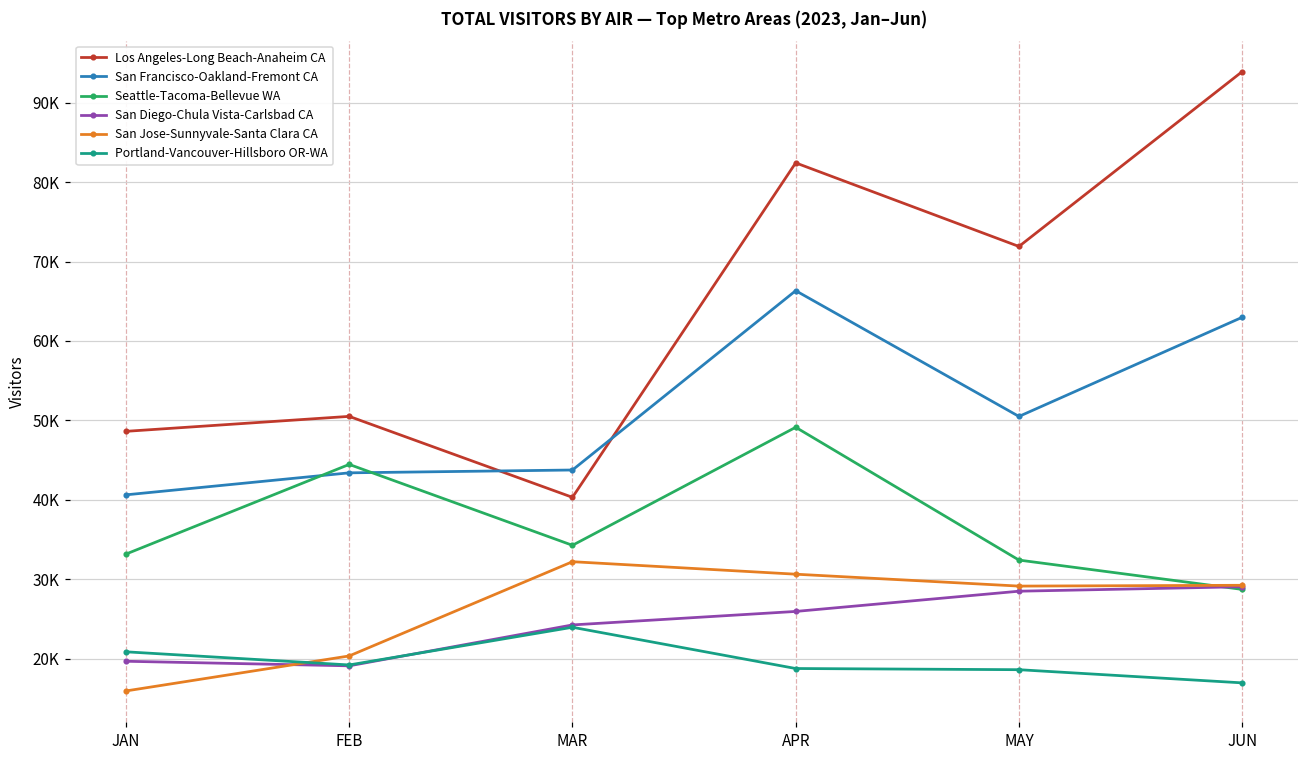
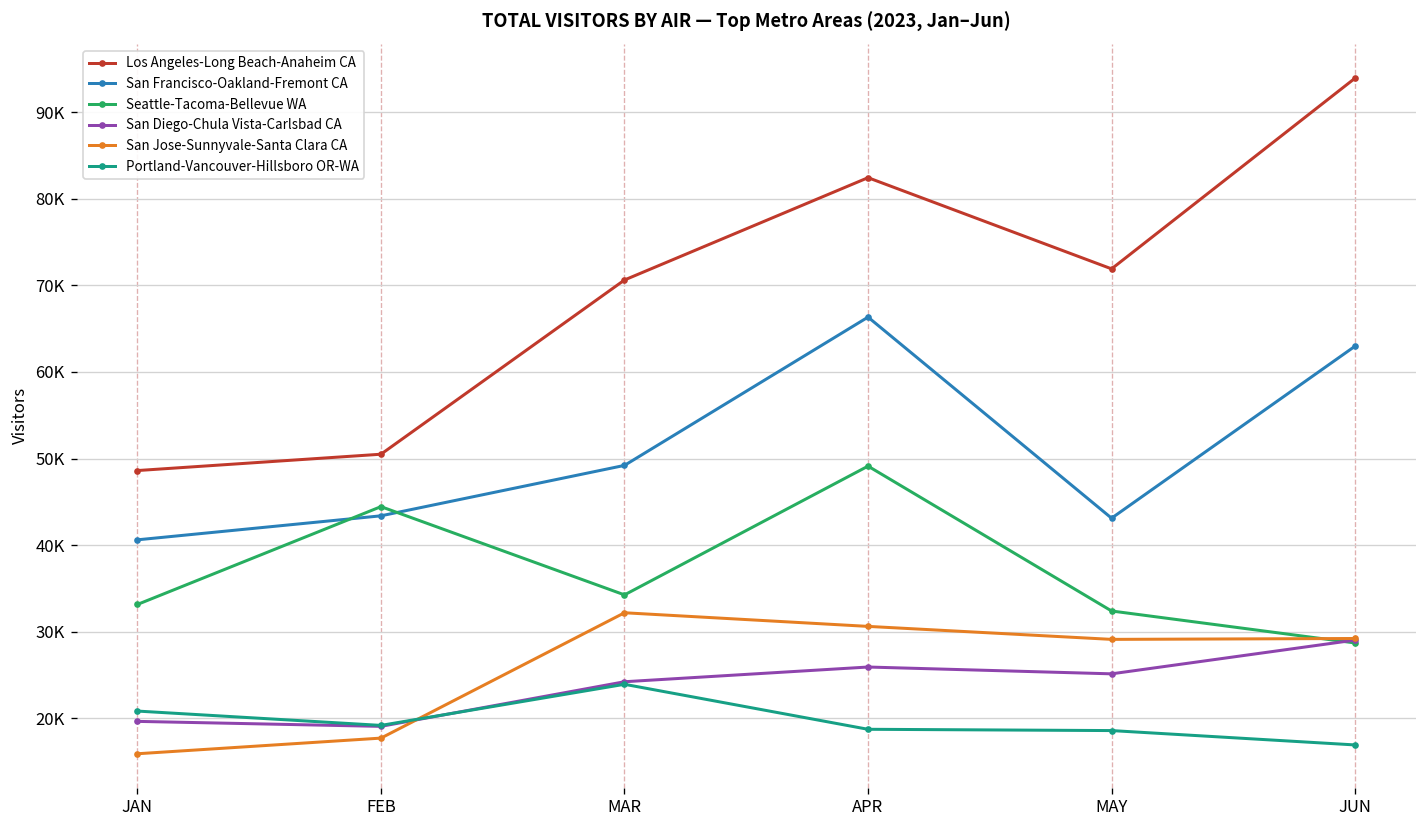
  {
    "Los Angeles-Long Beach-Anaheim CA": {
      "JAN": 49000,
      "FEB": 50000,
-     "MAR": 40000,
+     "MAR": 71000,
      "APR": 82000,
      "MAY": 72000,
      "JUN": 94000
    },
    "San Francisco-Oakland-Fremont CA": {
      "JAN": 41000,
      "FEB": 43000,
-     "MAR": 44000,
+     "MAR": 49000,
      "APR": 66000,
-     "MAY": 50000,
+     "MAY": 43000,
      "JUN": 63000
    },
    "San Diego-Chula Vista-Carlsbad CA": {
      "JAN": 20000,
      "APR": 26000,
-     "MAY": 28000
+     "MAY": 25000
    },
    "San Jose-Sunnyvale-Santa Clara CA": {
      "JAN": 16000,
-     "FEB": 20000,
+     "FEB": 18000,
      "MAR": 32000,
      "APR": 31000,
      "MAY": 29000
    }
  }
